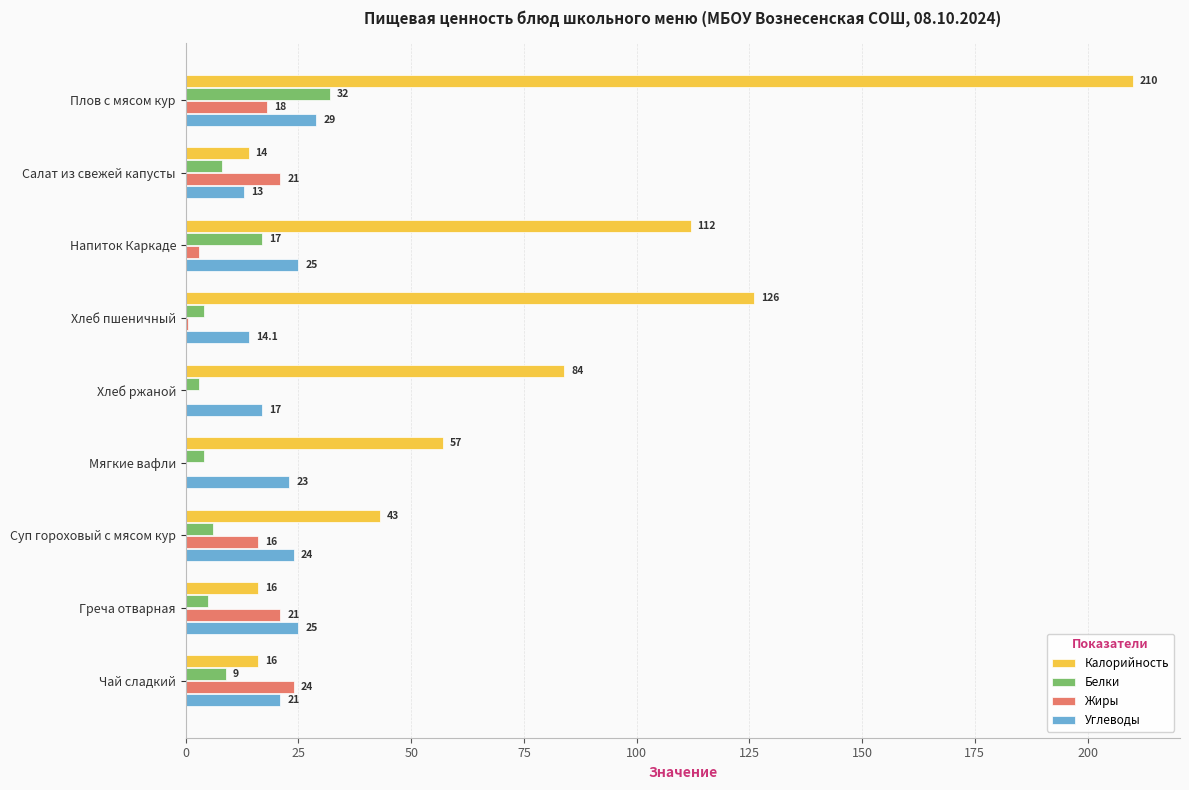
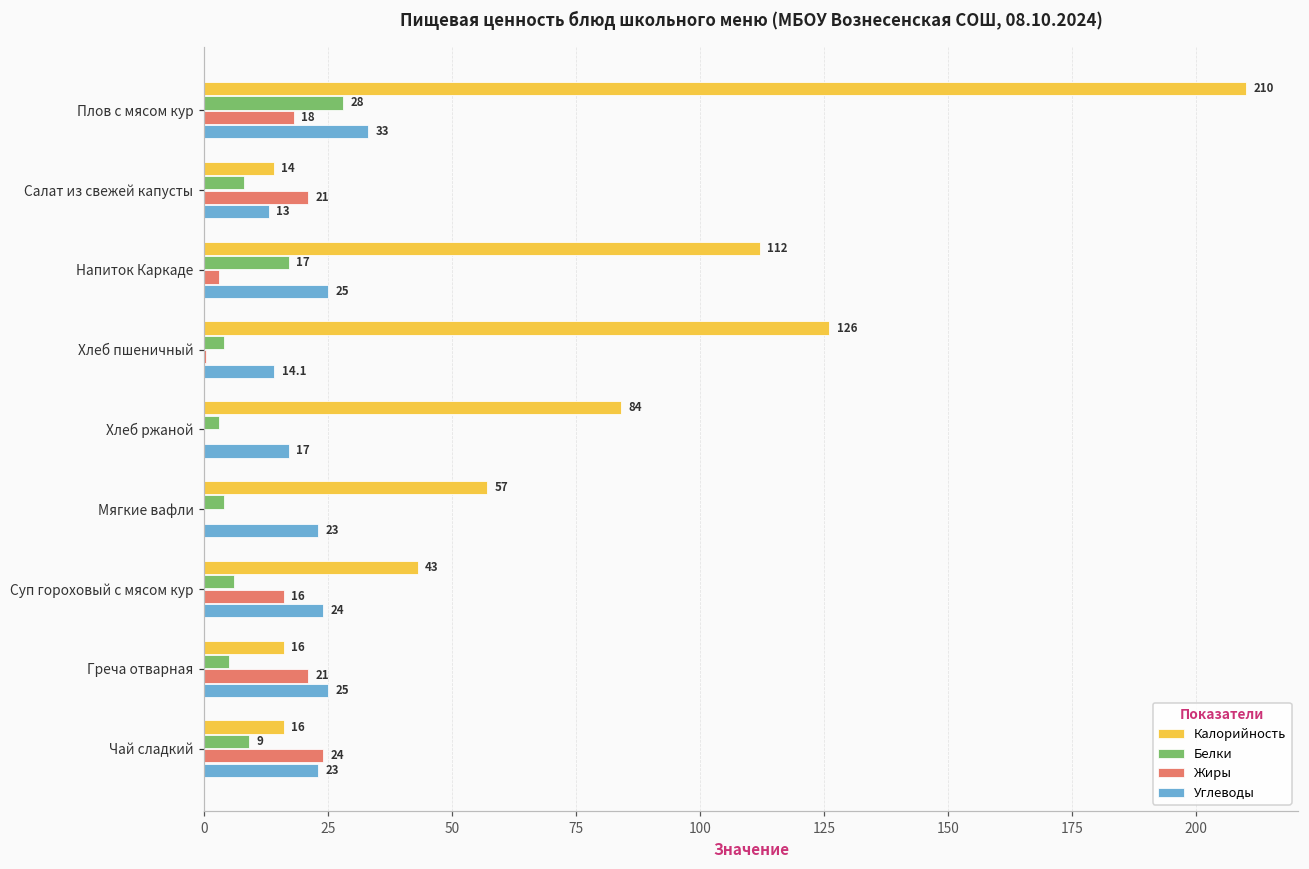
  {
    "Калорийность": {
      "Плов с мясом кур": 210,
      "Салат из свежей капусты": 14,
      "Напиток Каркаде": 112,
      "Хлеб пшеничный": 126,
      "Хлеб ржаной": 84,
      "Мягкие вафли": 57,
      "Суп гороховый с мясом кур": 43,
      "Греча отварная": 16,
      "Чай сладкий": 16
    },
    "Белки": {
-     "Плов с мясом кур": 32,
+     "Плов с мясом кур": 28,
      "Напиток Каркаде": 17,
      "Чай сладкий": 9
    },
    "Жиры": {
      "Плов с мясом кур": 18,
      "Салат из свежей капусты": 21,
      "Суп гороховый с мясом кур": 16,
      "Греча отварная": 21,
      "Чай сладкий": 24
    },
    "Углеводы": {
-     "Плов с мясом кур": 29,
+     "Плов с мясом кур": 33,
      "Салат из свежей капусты": 13,
      "Напиток Каркаде": 25,
      "Хлеб пшеничный": 14.1,
      "Хлеб ржаной": 17,
      "Мягкие вафли": 23,
      "Суп гороховый с мясом кур": 24,
      "Греча отварная": 25,
-     "Чай сладкий": 21
+     "Чай сладкий": 23
    }
  }
